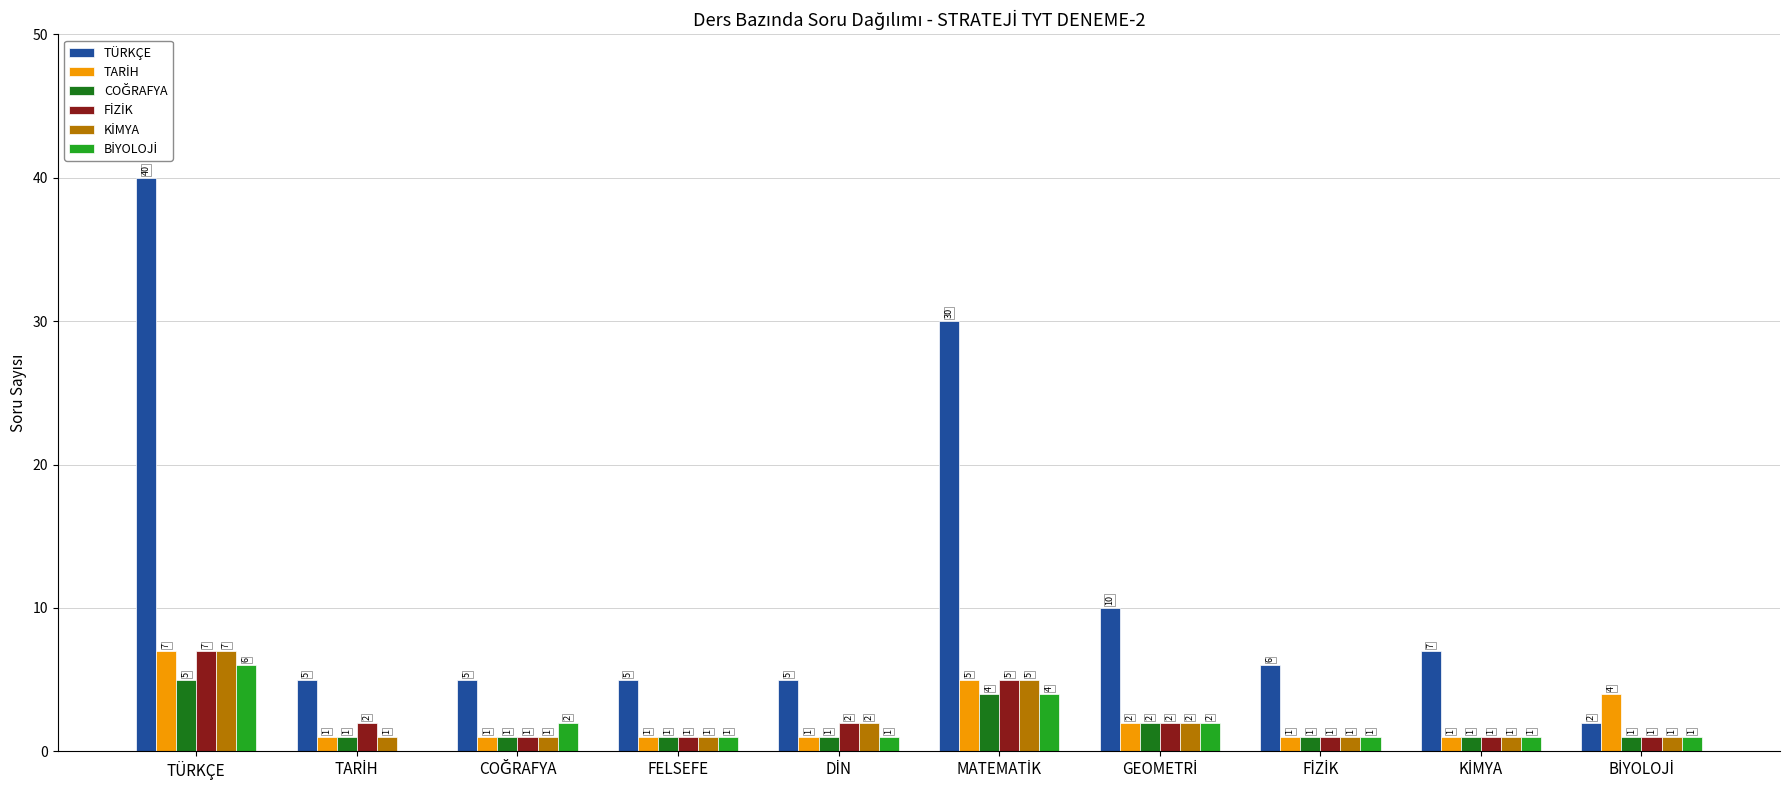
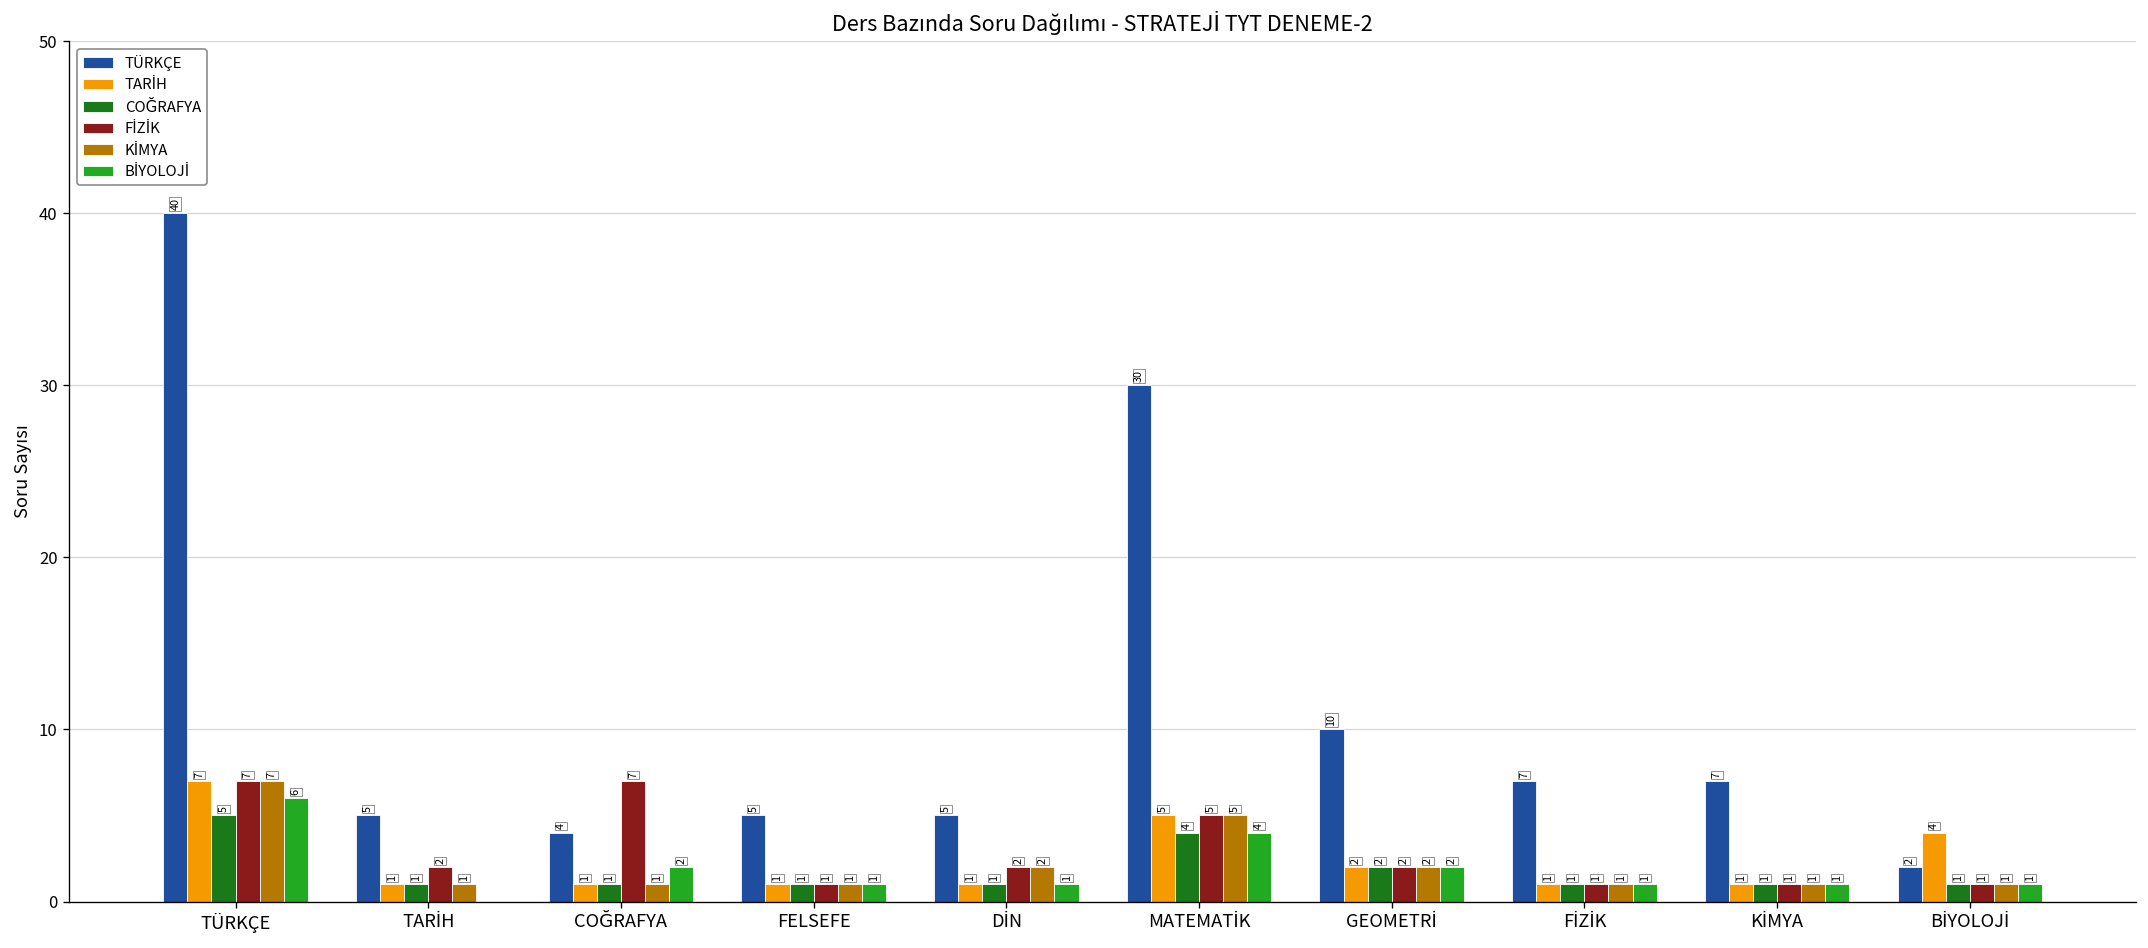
  {
    "TÜRKÇE": {
-     "COĞRAFYA": 5,
-     "FİZİK": 6
+     "COĞRAFYA": 4,
+     "FİZİK": 7
    },
    "FİZİK": {
-     "COĞRAFYA": 1
+     "COĞRAFYA": 7
    }
  }
